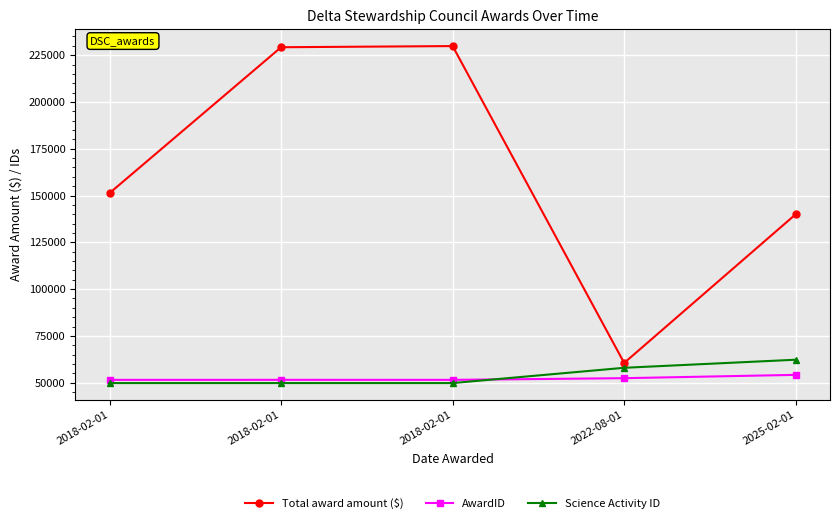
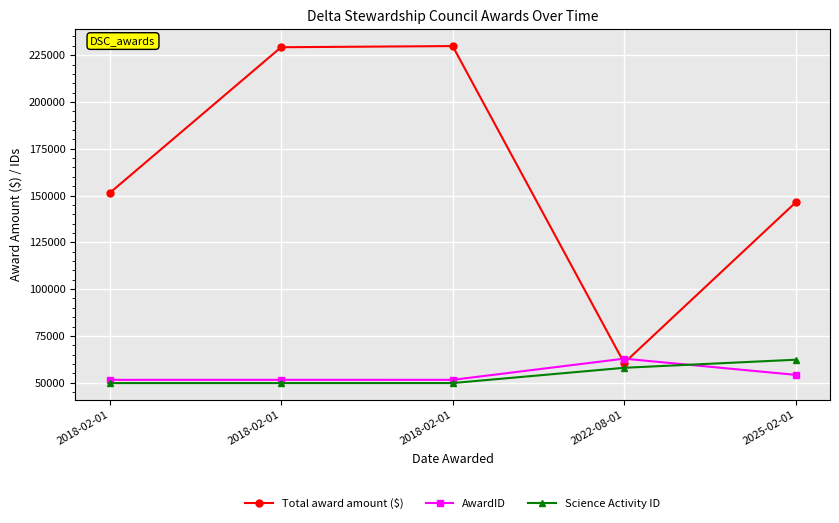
  {
    "Total award amount ($)": {
      "2022-08-01": 61000,
-     "2025-02-01": 140000
+     "2025-02-01": 146000
    },
    "AwardID": {
-     "2022-08-01": 52000,
+     "2022-08-01": 63000,
      "2025-02-01": 54000
    },
    "Science Activity ID": {
      "2022-08-01": 58000,
      "2025-02-01": 62000
    }
  }
